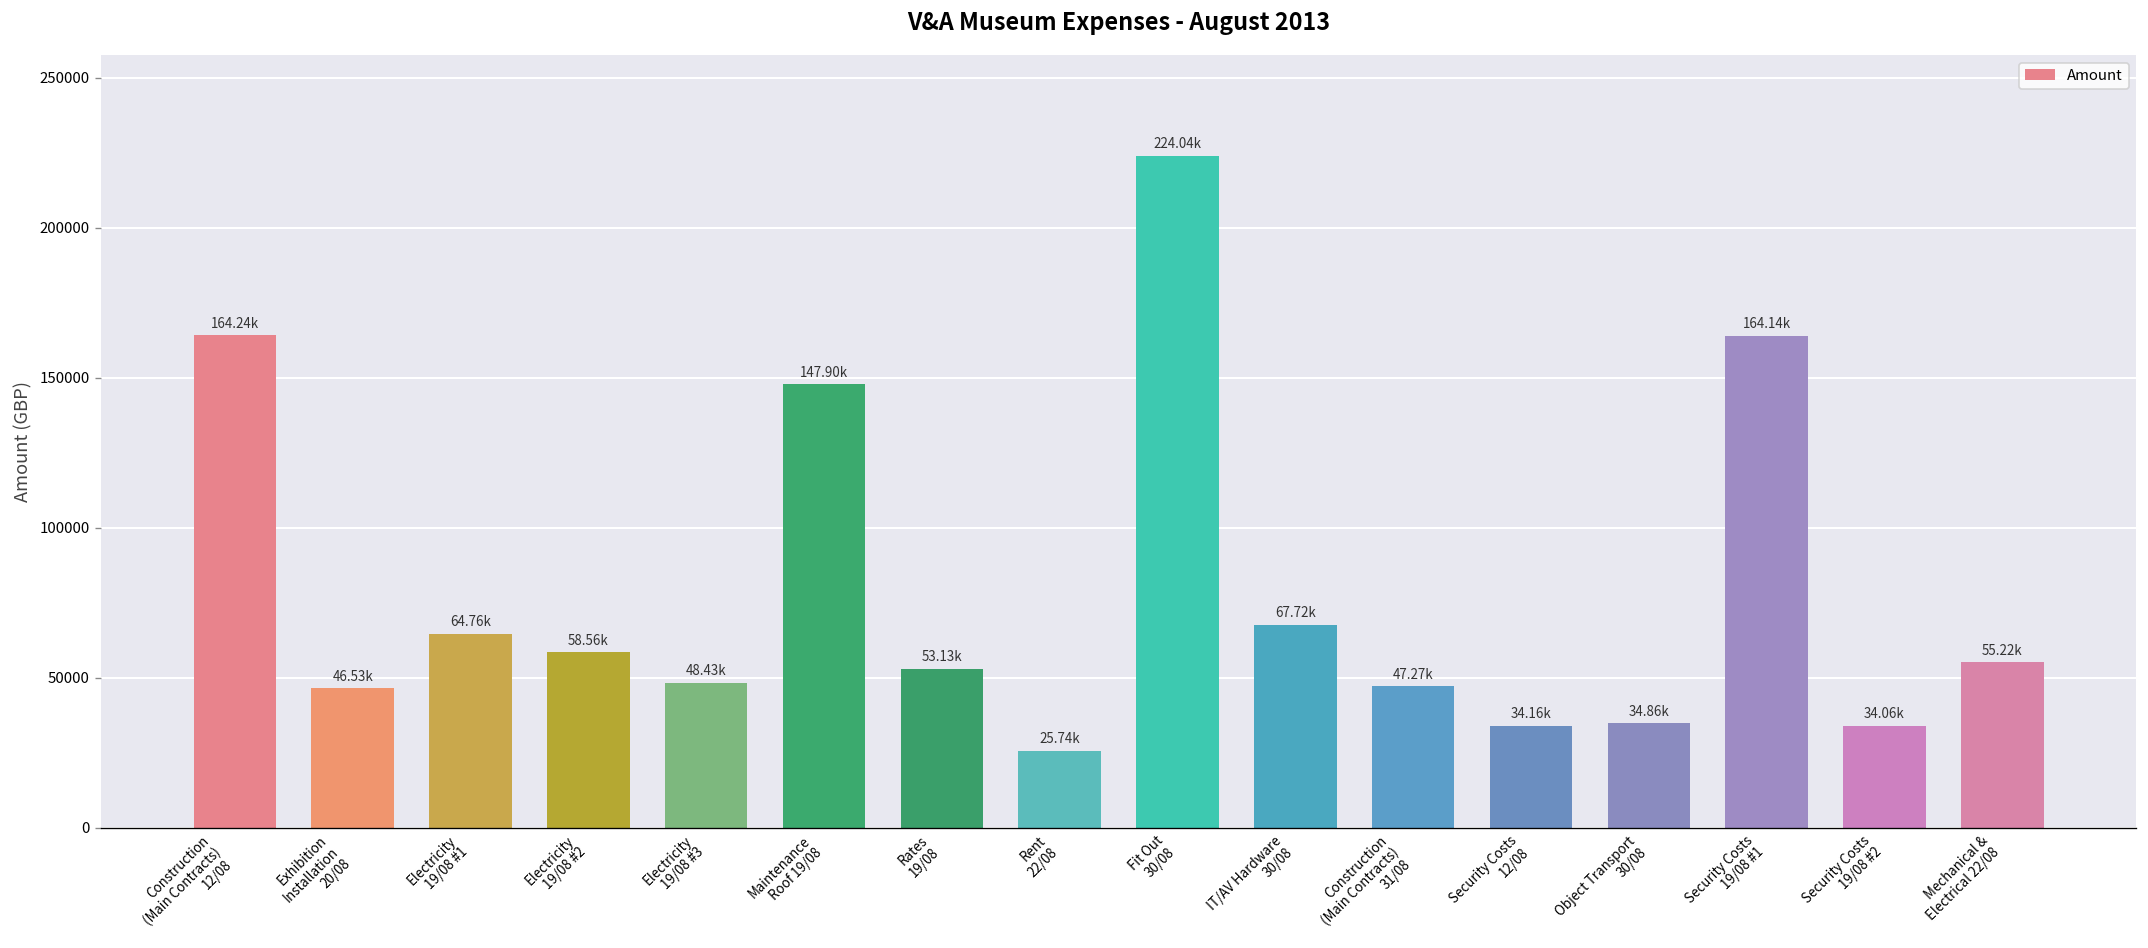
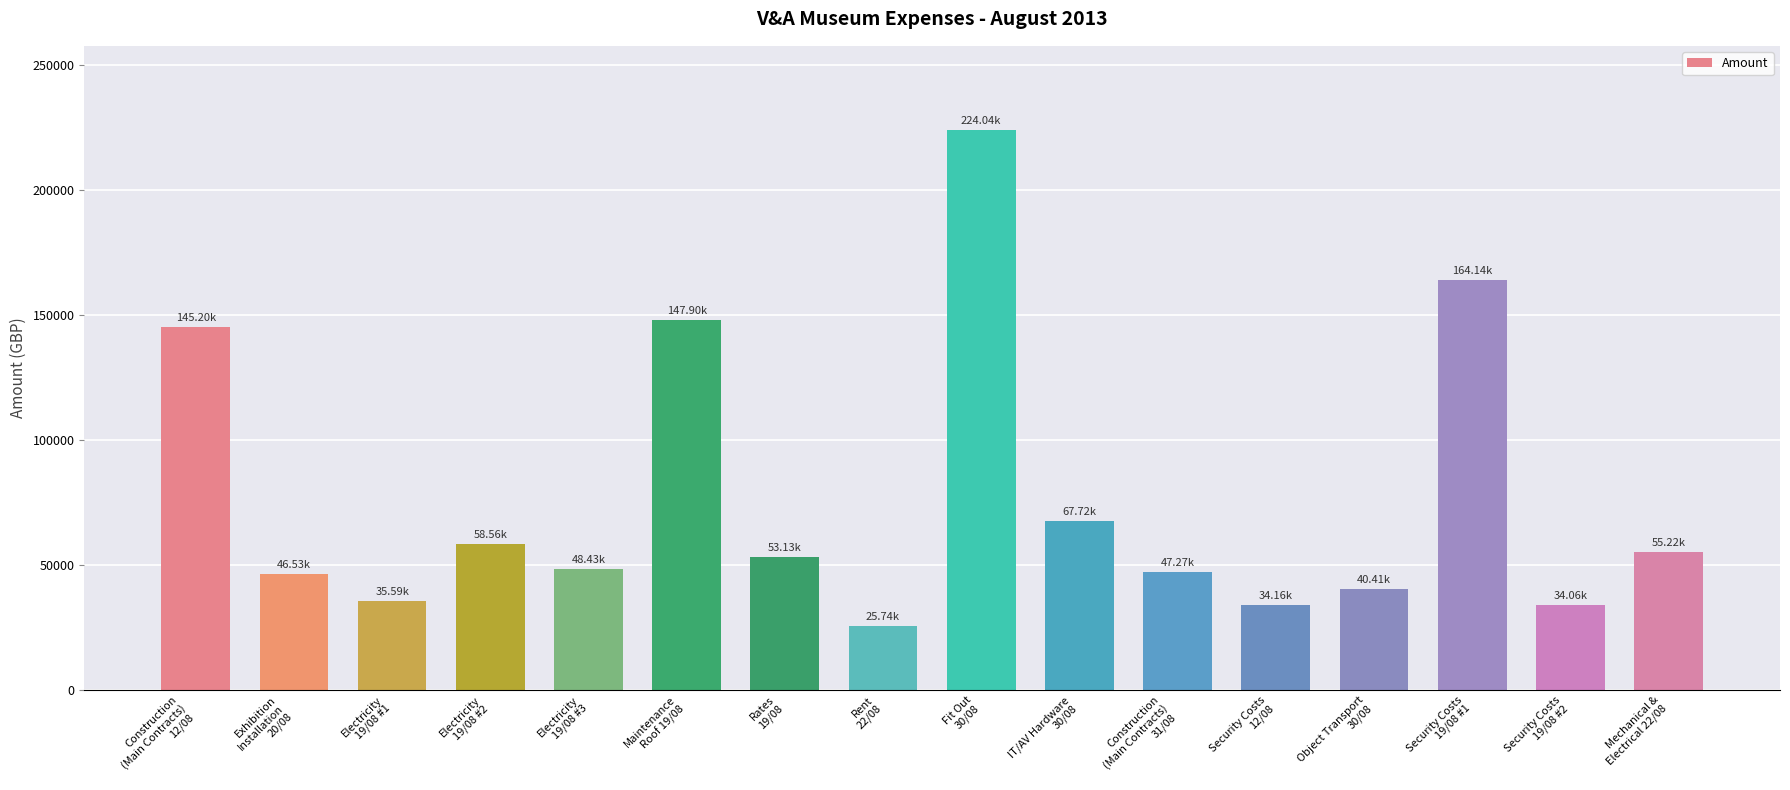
  {
-   "Construction (Main Contracts) 12/08": "164.24k",
+   "Construction (Main Contracts) 12/08": "145.20k",
    "Exhibition Installation 20/08": "46.53k",
-   "Electricity 19/08 #1": "64.76k",
+   "Electricity 19/08 #1": "35.59k",
    "Electricity 19/08 #2": "58.56k",
    "Electricity 19/08 #3": "48.43k",
    "Maintenance Roof 19/08": "147.90k",
    "Rates 19/08": "53.13k",
    "Rent 22/08": "25.74k",
    "Fit Out 30/08": "224.04k",
    "IT/AV Hardware 30/08": "67.72k",
    "Construction (Main Contracts) 31/08": "47.27k",
    "Security Costs 12/08": "34.16k",
-   "Object Transport 30/08": "34.86k",
+   "Object Transport 30/08": "40.41k",
    "Security Costs 19/08 #1": "164.14k",
    "Security Costs 19/08 #2": "34.06k",
    "Mechanical & Electrical 22/08": "55.22k"
  }
